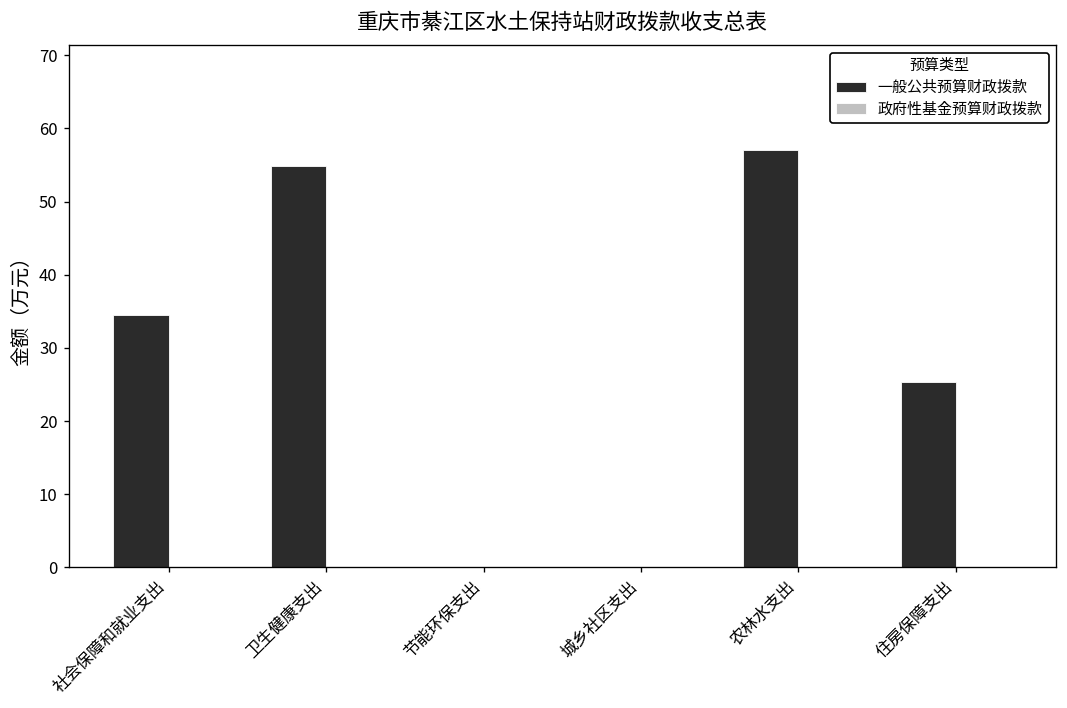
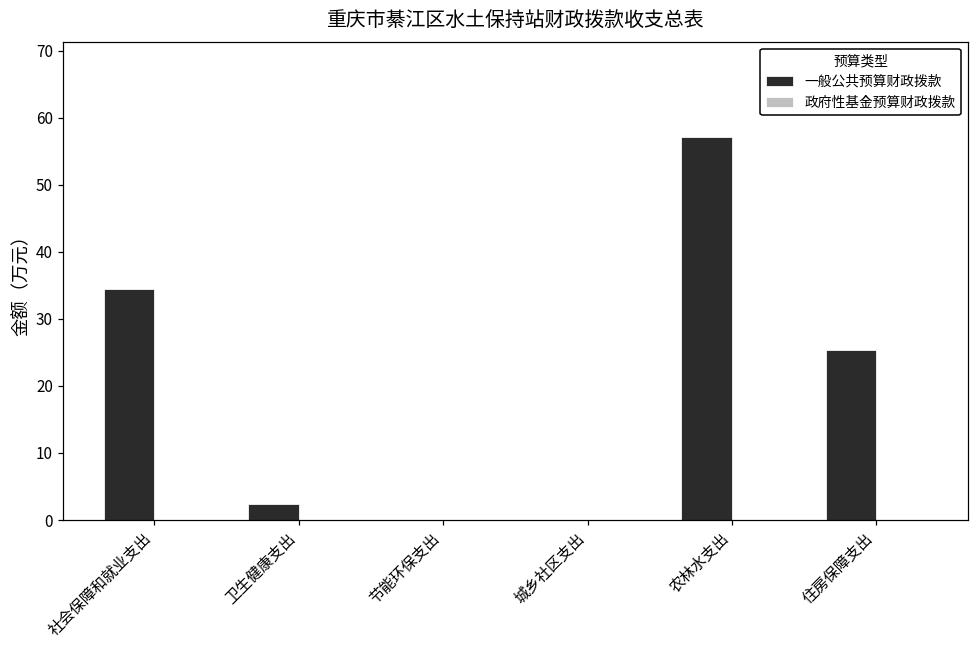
  {
    "一般公共预算财政拨款": {
      "社会保障和就业支出": 35,
-     "卫生健康支出": 55,
+     "卫生健康支出": 2,
      "节能环保支出": 0,
      "城乡社区支出": 0,
      "农林水支出": 57,
      "住房保障支出": 25
    },
    "政府性基金预算财政拨款": {
      "社会保障和就业支出": 0,
      "卫生健康支出": 0,
      "节能环保支出": 0,
      "城乡社区支出": 0,
      "农林水支出": 0,
      "住房保障支出": 0
    }
  }
